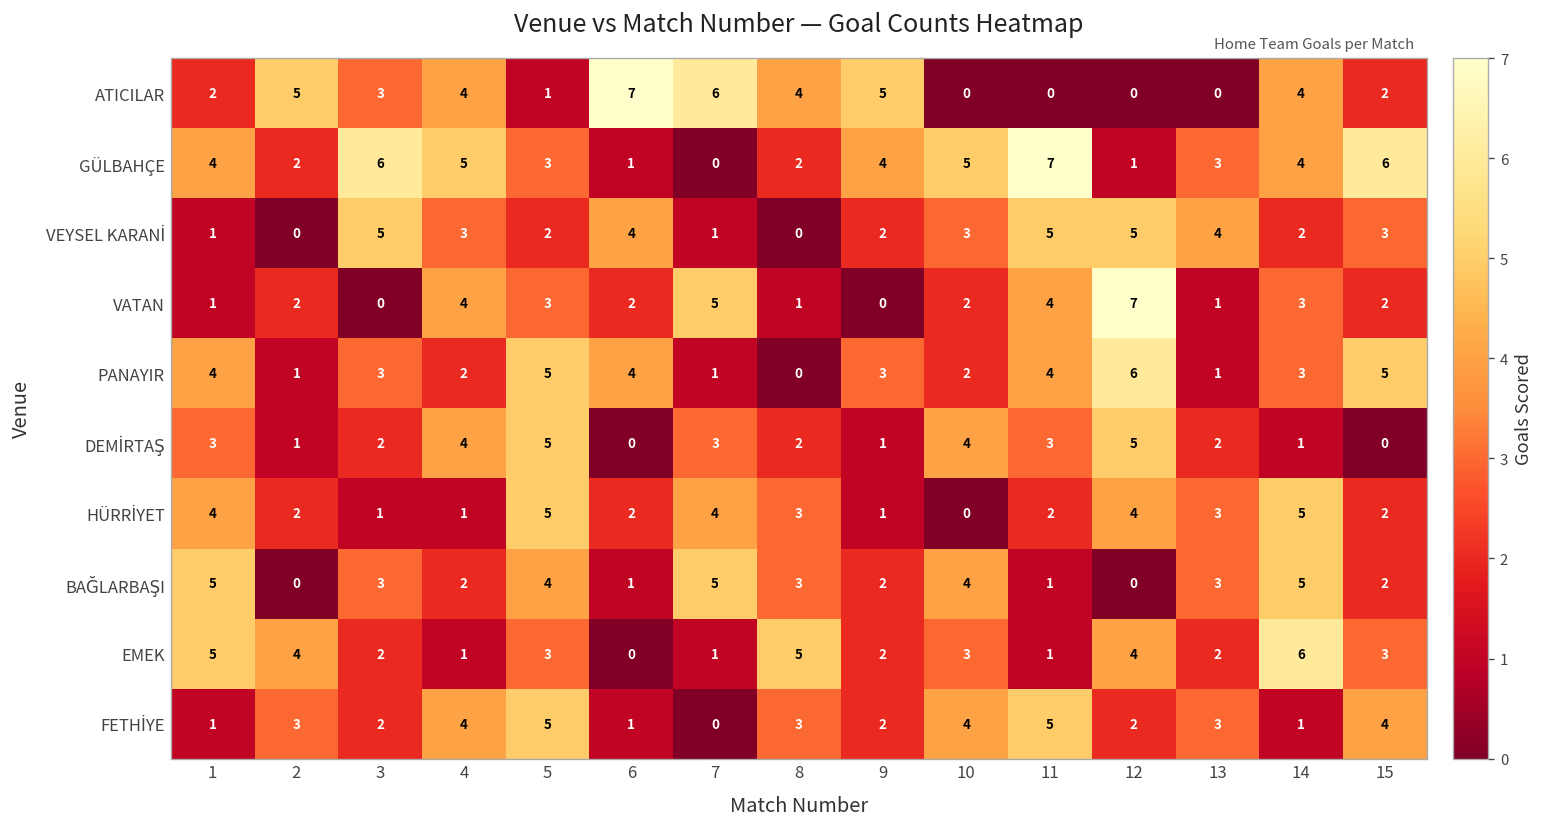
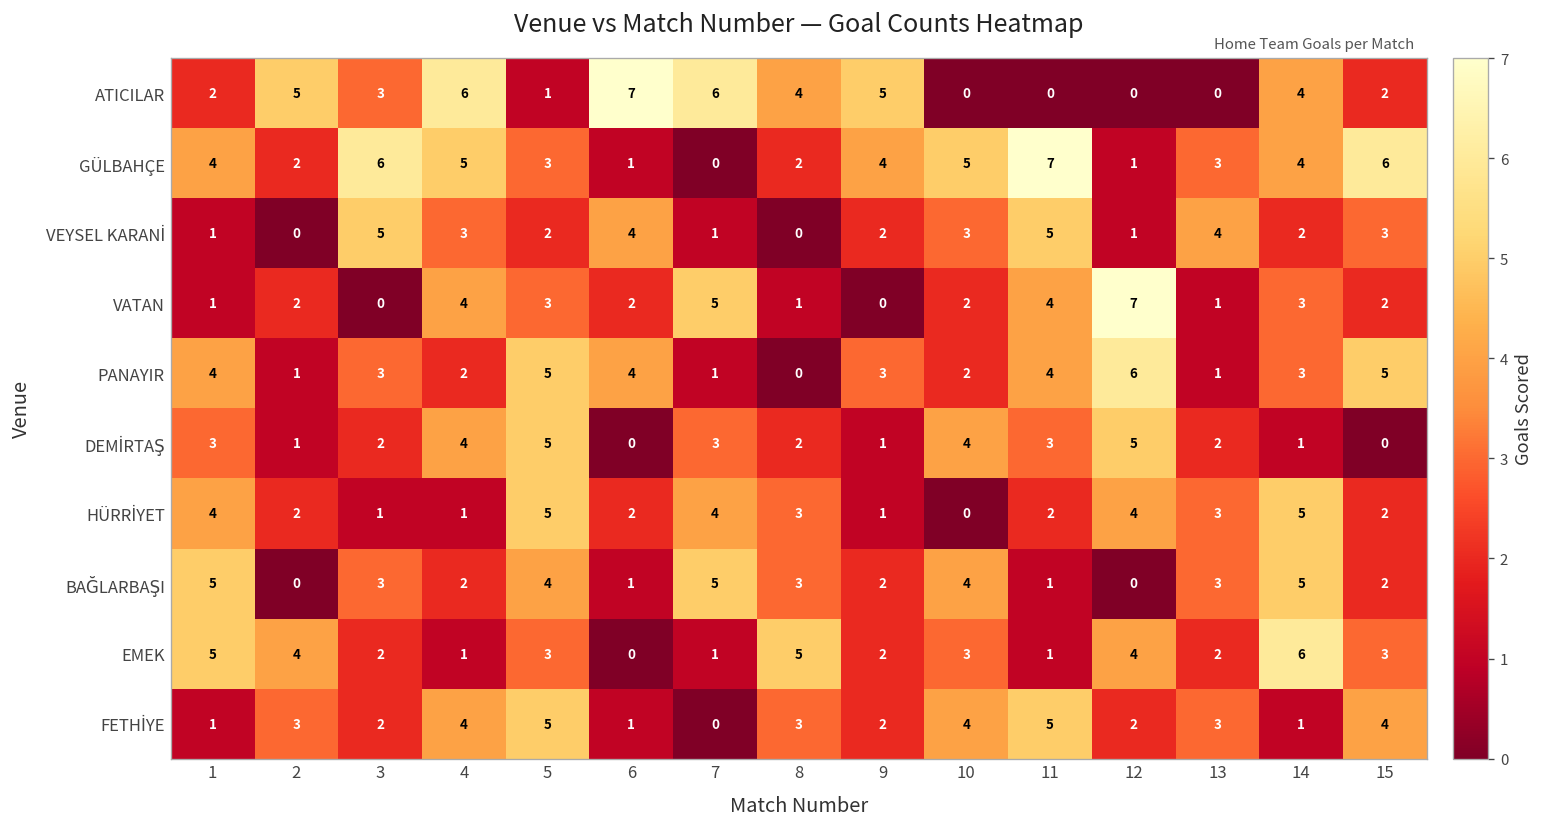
  {
    "ATICILAR": {
      "1": 2,
      "2": 5,
      "3": 3,
-     "4": 4,
+     "4": 6,
      "5": 1,
      "6": 7,
      "7": 6,
      "8": 4,
      "9": 5,
      "10": 0,
      "11": 0,
      "12": 0,
      "13": 0,
      "14": 4,
      "15": 2
    },
    "GÜLBAHÇE": {
      "1": 4,
      "2": 2,
      "3": 6,
      "4": 5,
      "5": 3,
      "6": 1,
      "7": 0,
      "8": 2,
      "9": 4,
      "10": 5,
      "11": 7,
      "12": 1,
      "13": 3,
      "14": 4,
      "15": 6
    },
    "VEYSEL KARANİ": {
      "1": 1,
      "2": 0,
      "3": 5,
      "4": 3,
      "5": 2,
      "6": 4,
      "7": 1,
      "8": 0,
      "9": 2,
      "10": 3,
      "11": 5,
-     "12": 5,
+     "12": 1,
      "13": 4,
      "14": 2,
      "15": 3
    },
    "VATAN": {
      "1": 1,
      "2": 2,
      "3": 0,
      "4": 4,
      "5": 3,
      "6": 2,
      "7": 5,
      "8": 1,
      "9": 0,
      "10": 2,
      "11": 4,
      "12": 7,
      "13": 1,
      "14": 3,
      "15": 2
    },
    "PANAYIR": {
      "1": 4,
      "2": 1,
      "3": 3,
      "4": 2,
      "5": 5,
      "6": 4,
      "7": 1,
      "8": 0,
      "9": 3,
      "10": 2,
      "11": 4,
      "12": 6,
      "13": 1,
      "14": 3,
      "15": 5
    },
    "DEMİRTAŞ": {
      "1": 3,
      "2": 1,
      "3": 2,
      "4": 4,
      "5": 5,
      "6": 0,
      "7": 3,
      "8": 2,
      "9": 1,
      "10": 4,
      "11": 3,
      "12": 5,
      "13": 2,
      "14": 1,
      "15": 0
    },
    "HÜRRİYET": {
      "1": 4,
      "2": 2,
      "3": 1,
      "4": 1,
      "5": 5,
      "6": 2,
      "7": 4,
      "8": 3,
      "9": 1,
      "10": 0,
      "11": 2,
      "12": 4,
      "13": 3,
      "14": 5,
      "15": 2
    },
    "BAĞLARBAŞI": {
      "1": 5,
      "2": 0,
      "3": 3,
      "4": 2,
      "5": 4,
      "6": 1,
      "7": 5,
      "8": 3,
      "9": 2,
      "10": 4,
      "11": 1,
      "12": 0,
      "13": 3,
      "14": 5,
      "15": 2
    },
    "EMEK": {
      "1": 5,
      "2": 4,
      "3": 2,
      "4": 1,
      "5": 3,
      "6": 0,
      "7": 1,
      "8": 5,
      "9": 2,
      "10": 3,
      "11": 1,
      "12": 4,
      "13": 2,
      "14": 6,
      "15": 3
    },
    "FETHİYE": {
      "1": 1,
      "2": 3,
      "3": 2,
      "4": 4,
      "5": 5,
      "6": 1,
      "7": 0,
      "8": 3,
      "9": 2,
      "10": 4,
      "11": 5,
      "12": 2,
      "13": 3,
      "14": 1,
      "15": 4
    }
  }
